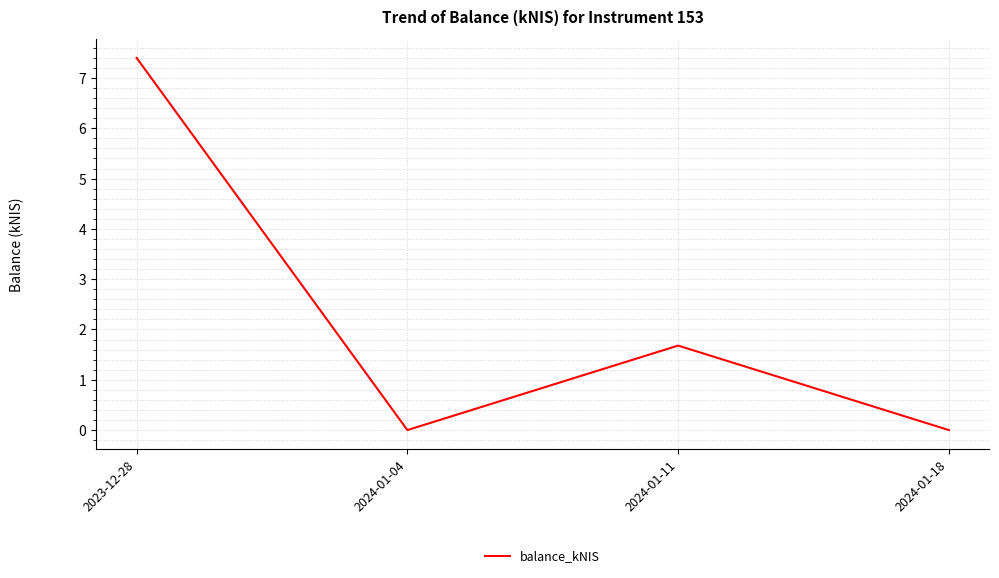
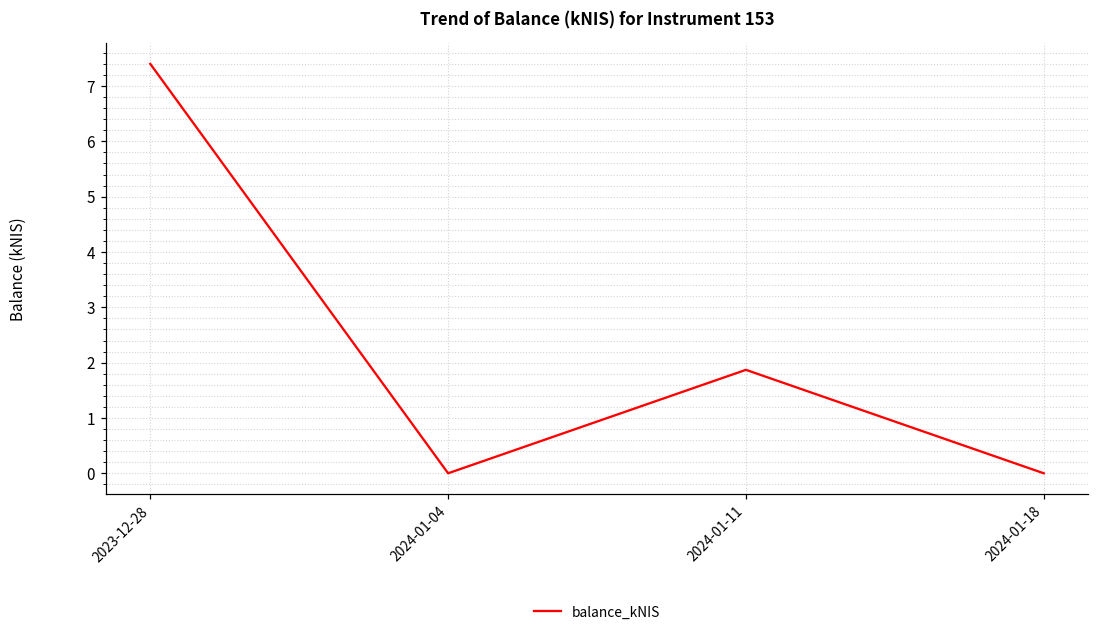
  {
    "2023-12-28": 7.4,
    "2024-01-04": 0.0,
-   "2024-01-11": 1.7,
+   "2024-01-11": 1.9,
    "2024-01-18": 0.0
  }
